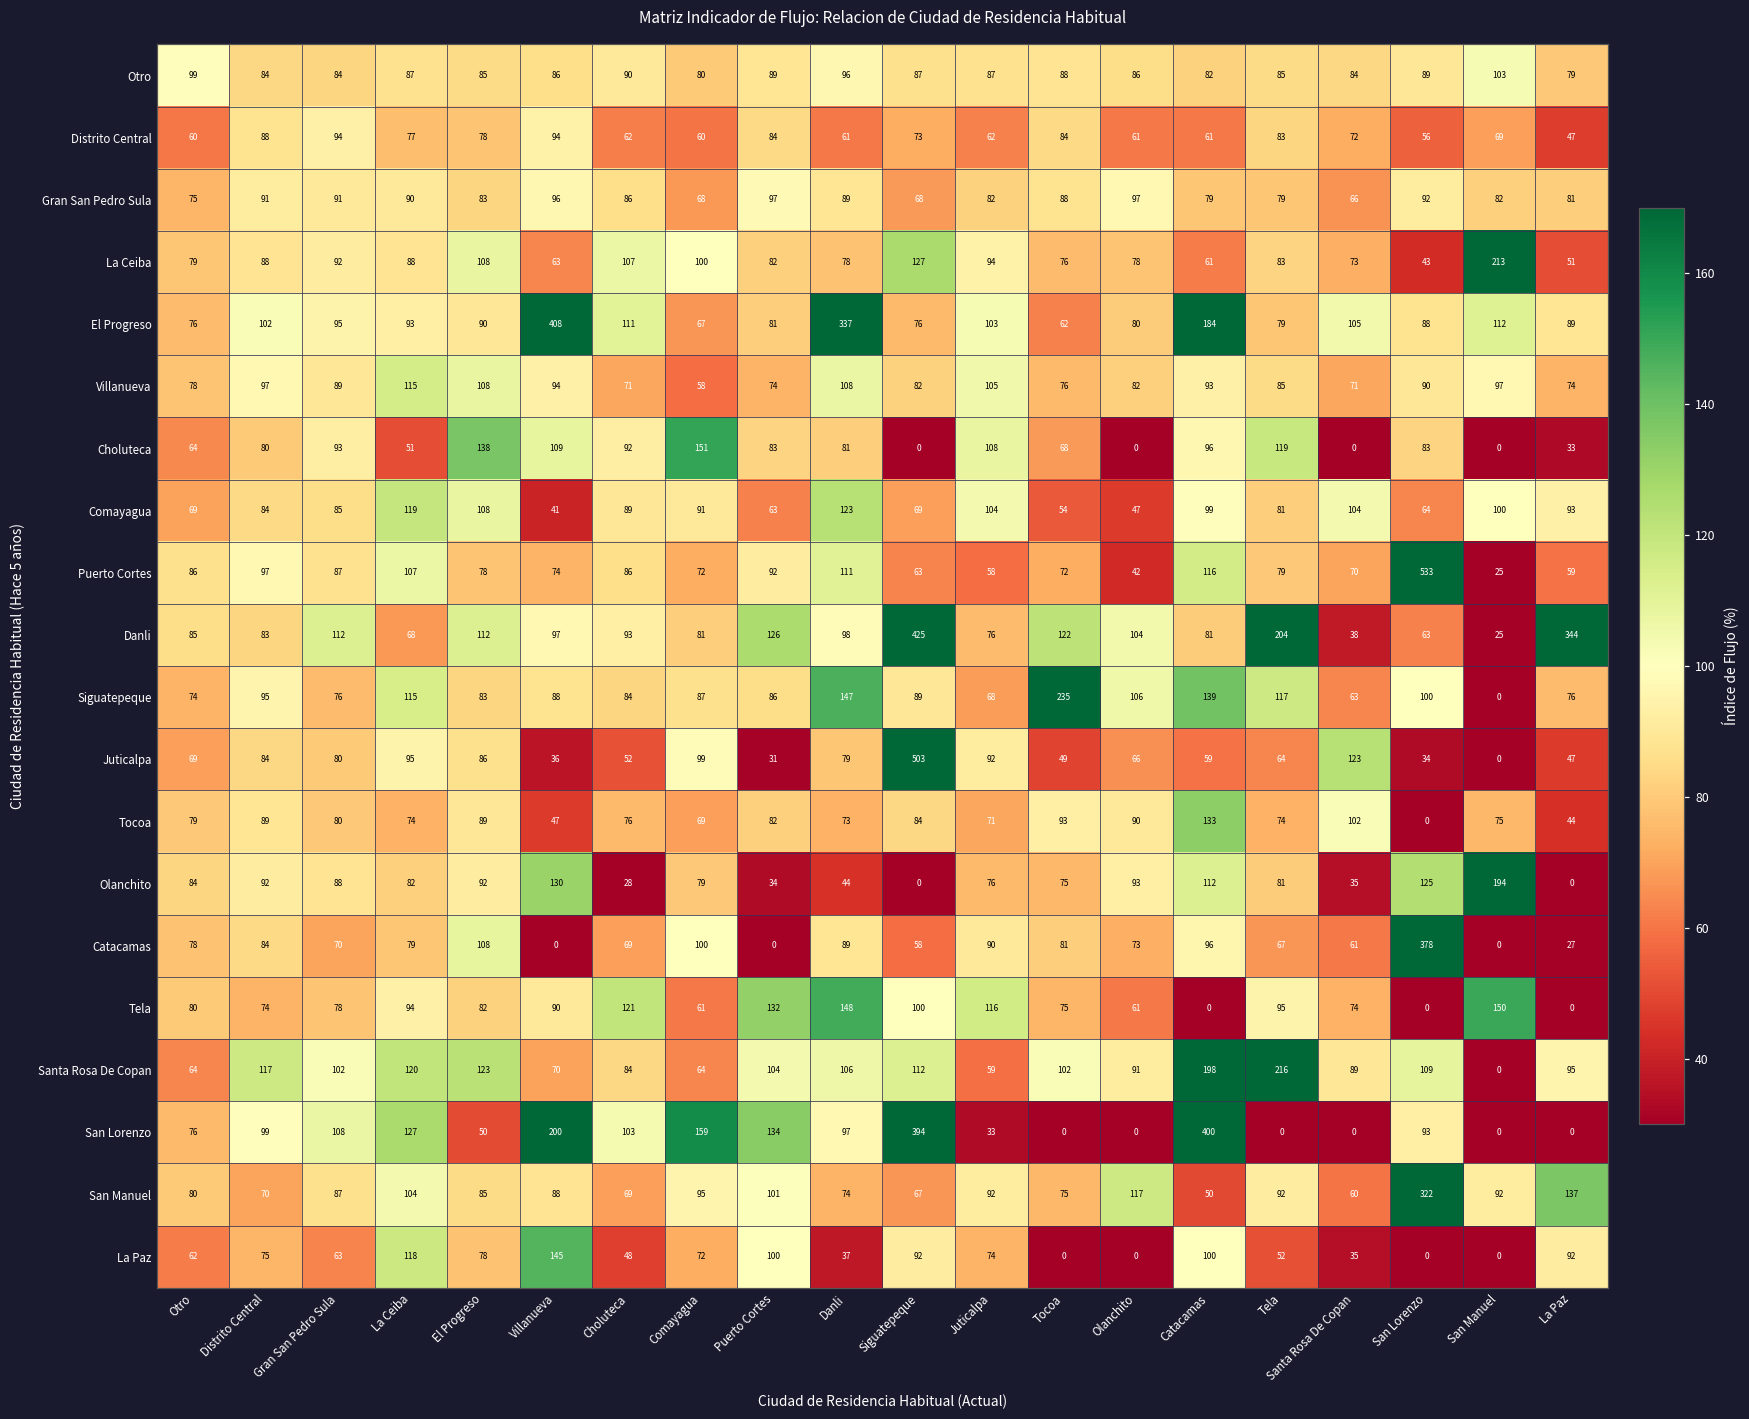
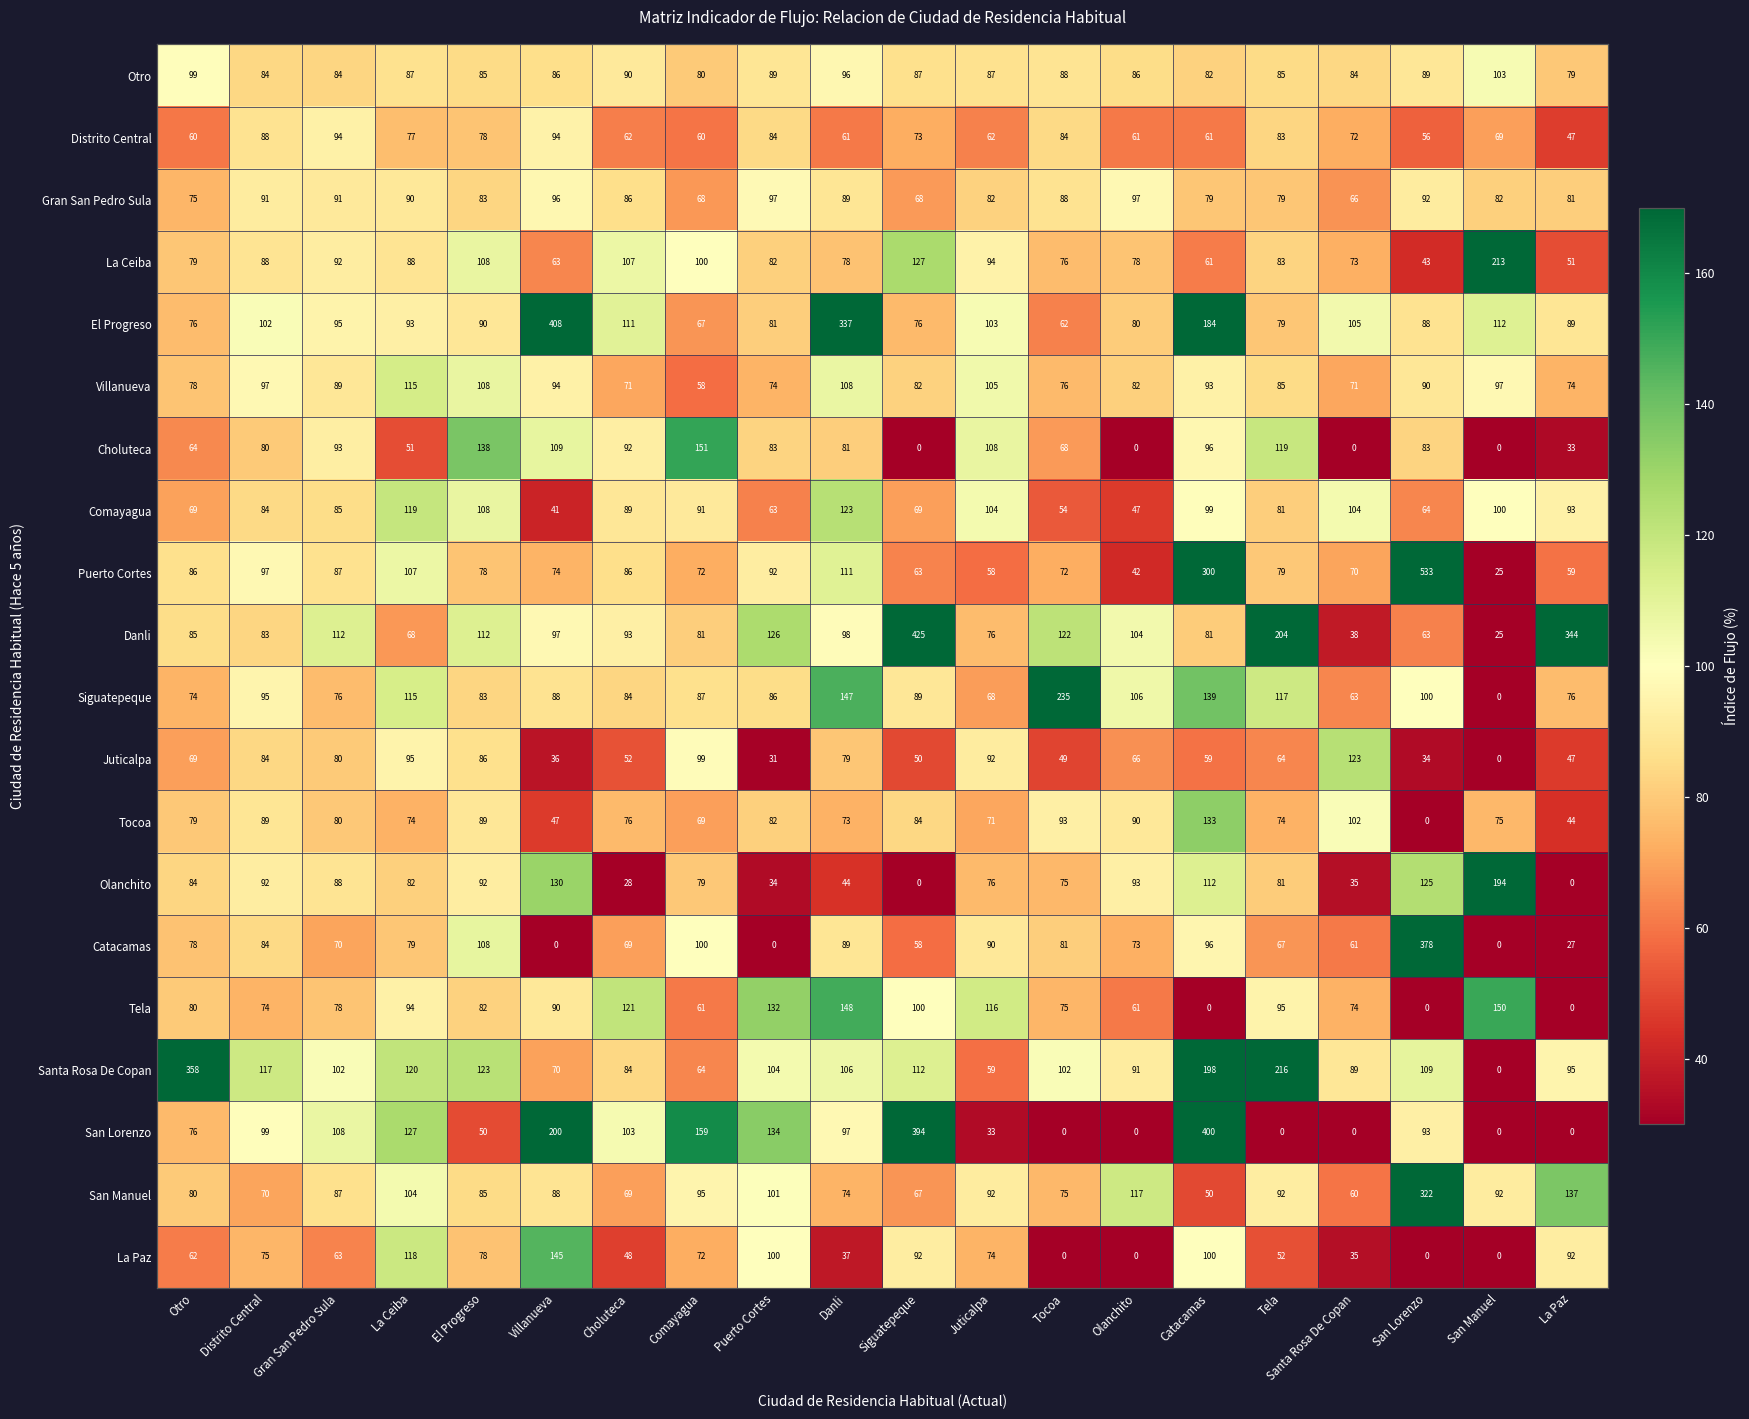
  {
    "Puerto Cortes": {
      "Otro": 86,
      "Distrito Central": 97,
      "Gran San Pedro Sula": 87,
      "La Ceiba": 107,
      "El Progreso": 78,
      "Villanueva": 74,
      "Choluteca": 86,
      "Comayagua": 72,
      "Puerto Cortes": 92,
      "Danli": 111,
      "Siguatepeque": 63,
      "Juticalpa": 58,
      "Tocoa": 72,
      "Olanchito": 42,
-     "Catacamas": 116,
+     "Catacamas": 300,
      "Tela": 79,
      "Santa Rosa De Copan": 70,
      "San Lorenzo": 533,
      "San Manuel": 25,
      "La Paz": 59
    },
    "Juticalpa": {
      "Otro": 69,
      "Distrito Central": 84,
      "Gran San Pedro Sula": 80,
      "La Ceiba": 95,
      "El Progreso": 86,
      "Villanueva": 36,
      "Choluteca": 52,
      "Comayagua": 99,
      "Puerto Cortes": 31,
      "Danli": 79,
-     "Siguatepeque": 503,
+     "Siguatepeque": 50,
      "Juticalpa": 92,
      "Tocoa": 49,
      "Olanchito": 66,
      "Catacamas": 59,
      "Tela": 64,
      "Santa Rosa De Copan": 123,
      "San Lorenzo": 34,
      "San Manuel": 0,
      "La Paz": 47
    },
    "Santa Rosa De Copan": {
-     "Otro": 64,
+     "Otro": 358,
      "Distrito Central": 117,
      "Gran San Pedro Sula": 102,
      "La Ceiba": 120,
      "El Progreso": 123,
      "Villanueva": 70,
      "Choluteca": 84,
      "Comayagua": 64,
      "Puerto Cortes": 104,
      "Danli": 106,
      "Siguatepeque": 112,
      "Juticalpa": 59,
      "Tocoa": 102,
      "Olanchito": 91,
      "Catacamas": 198,
      "Tela": 216,
      "Santa Rosa De Copan": 89,
      "San Lorenzo": 109,
      "San Manuel": 0,
      "La Paz": 95
    }
  }
